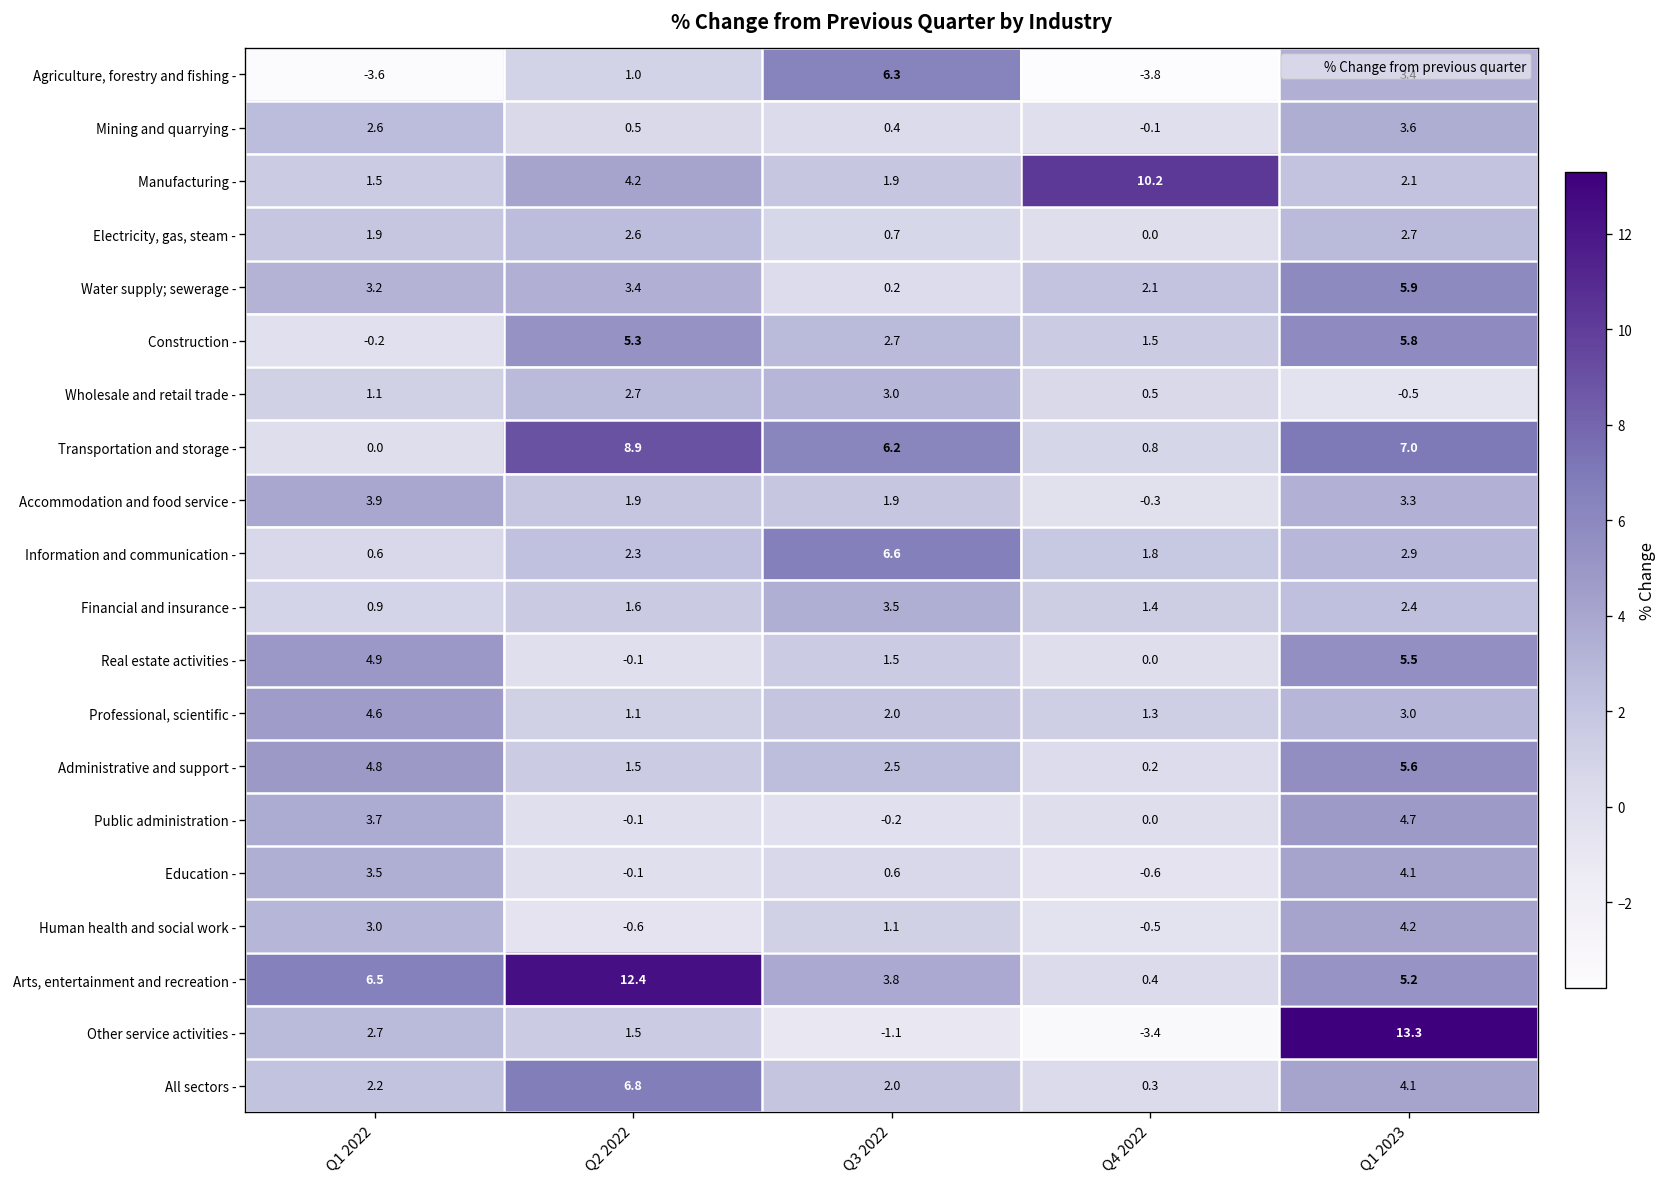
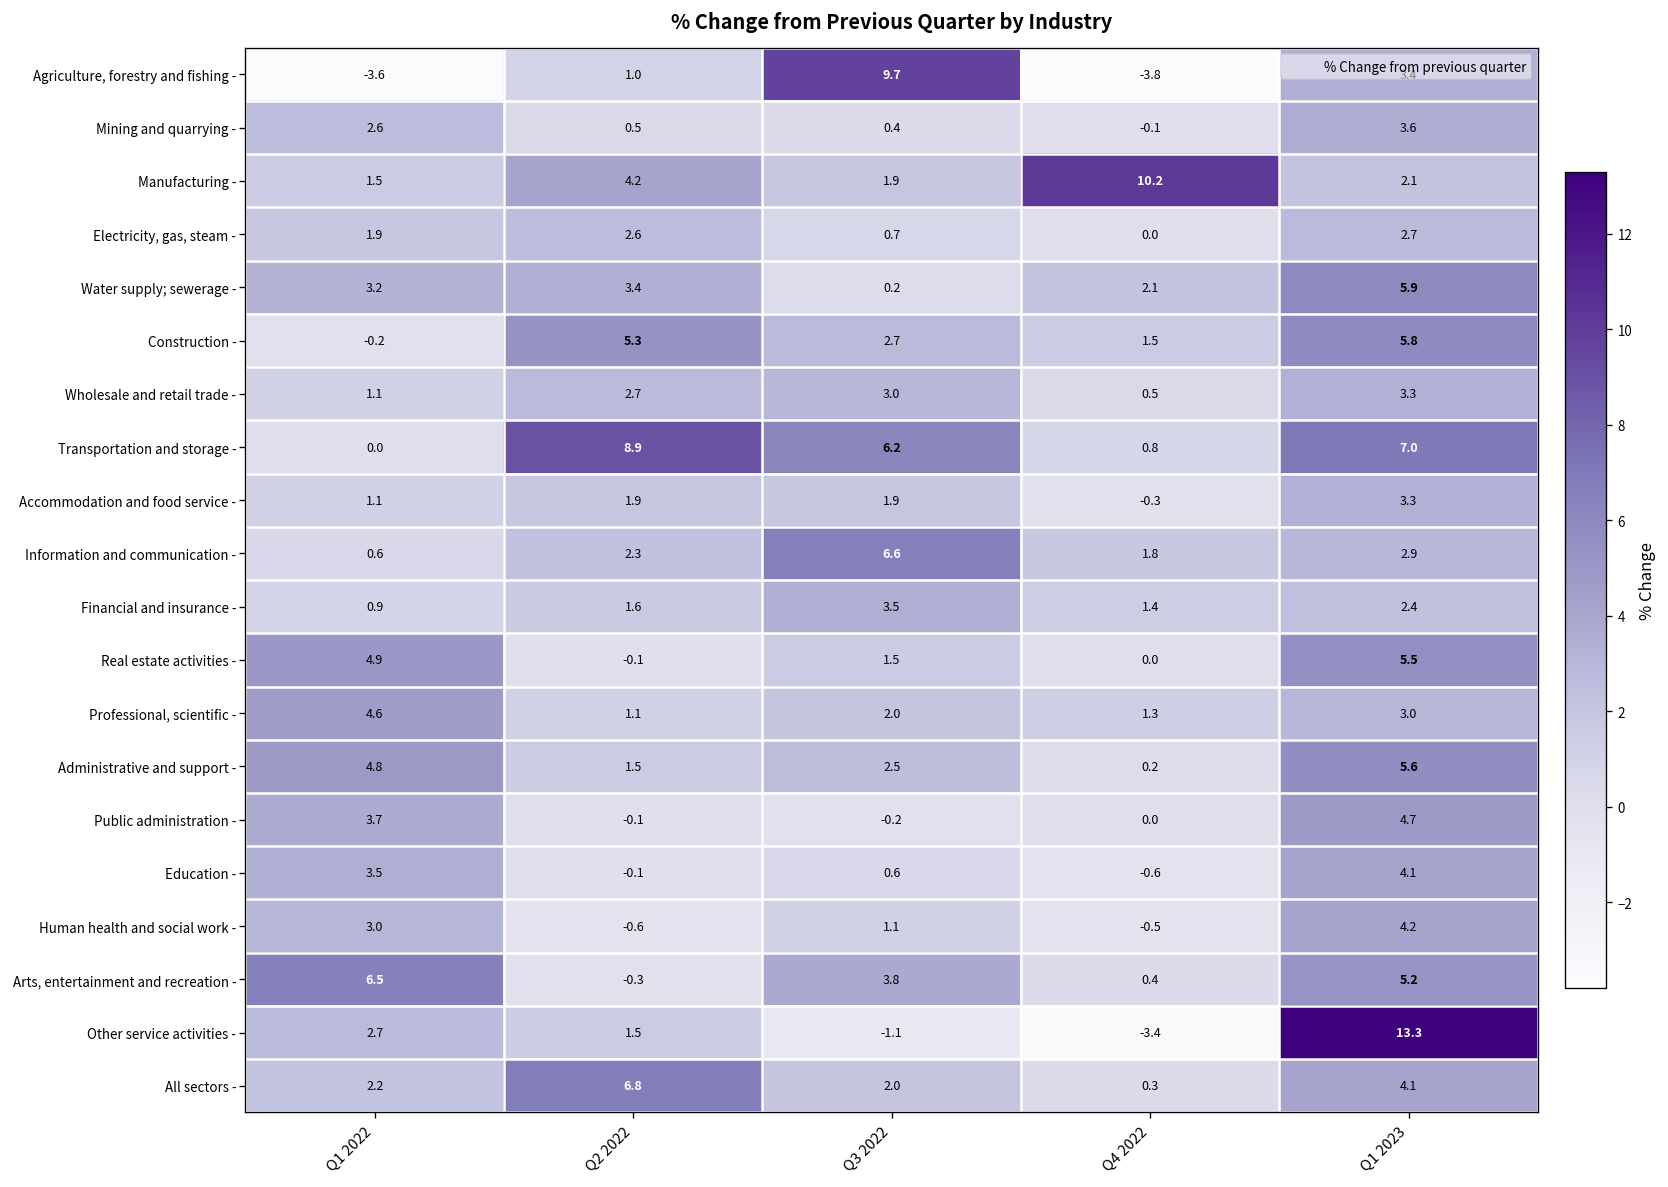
  {
    "Agriculture, forestry and fishing -": {
      "Q1 2022": -3.6,
      "Q2 2022": 1.0,
-     "Q3 2022": 6.3,
+     "Q3 2022": 9.7,
      "Q4 2022": -3.8
    },
    "Mining and quarrying -": {
      "Q1 2022": 2.6,
      "Q2 2022": 0.5,
      "Q3 2022": 0.4,
      "Q4 2022": -0.1,
      "Q1 2023": 3.6
    },
    "Manufacturing -": {
      "Q1 2022": 1.5,
      "Q2 2022": 4.2,
      "Q3 2022": 1.9,
      "Q4 2022": 10.2,
      "Q1 2023": 2.1
    },
    "Electricity, gas, steam -": {
      "Q1 2022": 1.9,
      "Q2 2022": 2.6,
      "Q3 2022": 0.7,
      "Q4 2022": 0.0,
      "Q1 2023": 2.7
    },
    "Water supply; sewerage -": {
      "Q1 2022": 3.2,
      "Q2 2022": 3.4,
      "Q3 2022": 0.2,
      "Q4 2022": 2.1,
      "Q1 2023": 5.9
    },
    "Construction -": {
      "Q1 2022": -0.2,
      "Q2 2022": 5.3,
      "Q3 2022": 2.7,
      "Q4 2022": 1.5,
      "Q1 2023": 5.8
    },
    "Wholesale and retail trade -": {
      "Q1 2022": 1.1,
      "Q2 2022": 2.7,
      "Q3 2022": 3.0,
      "Q4 2022": 0.5,
-     "Q1 2023": -0.5
+     "Q1 2023": 3.3
    },
    "Transportation and storage -": {
      "Q1 2022": 0.0,
      "Q2 2022": 8.9,
      "Q3 2022": 6.2,
      "Q4 2022": 0.8,
      "Q1 2023": 7.0
    },
    "Accommodation and food service -": {
-     "Q1 2022": 3.9,
+     "Q1 2022": 1.1,
      "Q2 2022": 1.9,
      "Q3 2022": 1.9,
      "Q4 2022": -0.3,
      "Q1 2023": 3.3
    },
    "Information and communication -": {
      "Q1 2022": 0.6,
      "Q2 2022": 2.3,
      "Q3 2022": 6.6,
      "Q4 2022": 1.8,
      "Q1 2023": 2.9
    },
    "Financial and insurance -": {
      "Q1 2022": 0.9,
      "Q2 2022": 1.6,
      "Q3 2022": 3.5,
      "Q4 2022": 1.4,
      "Q1 2023": 2.4
    },
    "Real estate activities -": {
      "Q1 2022": 4.9,
      "Q2 2022": -0.1,
      "Q3 2022": 1.5,
      "Q4 2022": 0.0,
      "Q1 2023": 5.5
    },
    "Professional, scientific -": {
      "Q1 2022": 4.6,
      "Q2 2022": 1.1,
      "Q3 2022": 2.0,
      "Q4 2022": 1.3,
      "Q1 2023": 3.0
    },
    "Administrative and support -": {
      "Q1 2022": 4.8,
      "Q2 2022": 1.5,
      "Q3 2022": 2.5,
      "Q4 2022": 0.2,
      "Q1 2023": 5.6
    },
    "Public administration -": {
      "Q1 2022": 3.7,
      "Q2 2022": -0.1,
      "Q3 2022": -0.2,
      "Q4 2022": 0.0,
      "Q1 2023": 4.7
    },
    "Education -": {
      "Q1 2022": 3.5,
      "Q2 2022": -0.1,
      "Q3 2022": 0.6,
      "Q4 2022": -0.6,
      "Q1 2023": 4.1
    },
    "Human health and social work -": {
      "Q1 2022": 3.0,
      "Q2 2022": -0.6,
      "Q3 2022": 1.1,
      "Q4 2022": -0.5,
      "Q1 2023": 4.2
    },
    "Arts, entertainment and recreation -": {
      "Q1 2022": 6.5,
-     "Q2 2022": 12.4,
+     "Q2 2022": -0.3,
      "Q3 2022": 3.8,
      "Q4 2022": 0.4,
      "Q1 2023": 5.2
    },
    "Other service activities -": {
      "Q1 2022": 2.7,
      "Q2 2022": 1.5,
      "Q3 2022": -1.1,
      "Q4 2022": -3.4,
      "Q1 2023": 13.3
    },
    "All sectors -": {
      "Q1 2022": 2.2,
      "Q2 2022": 6.8,
      "Q3 2022": 2.0,
      "Q4 2022": 0.3,
      "Q1 2023": 4.1
    }
  }
